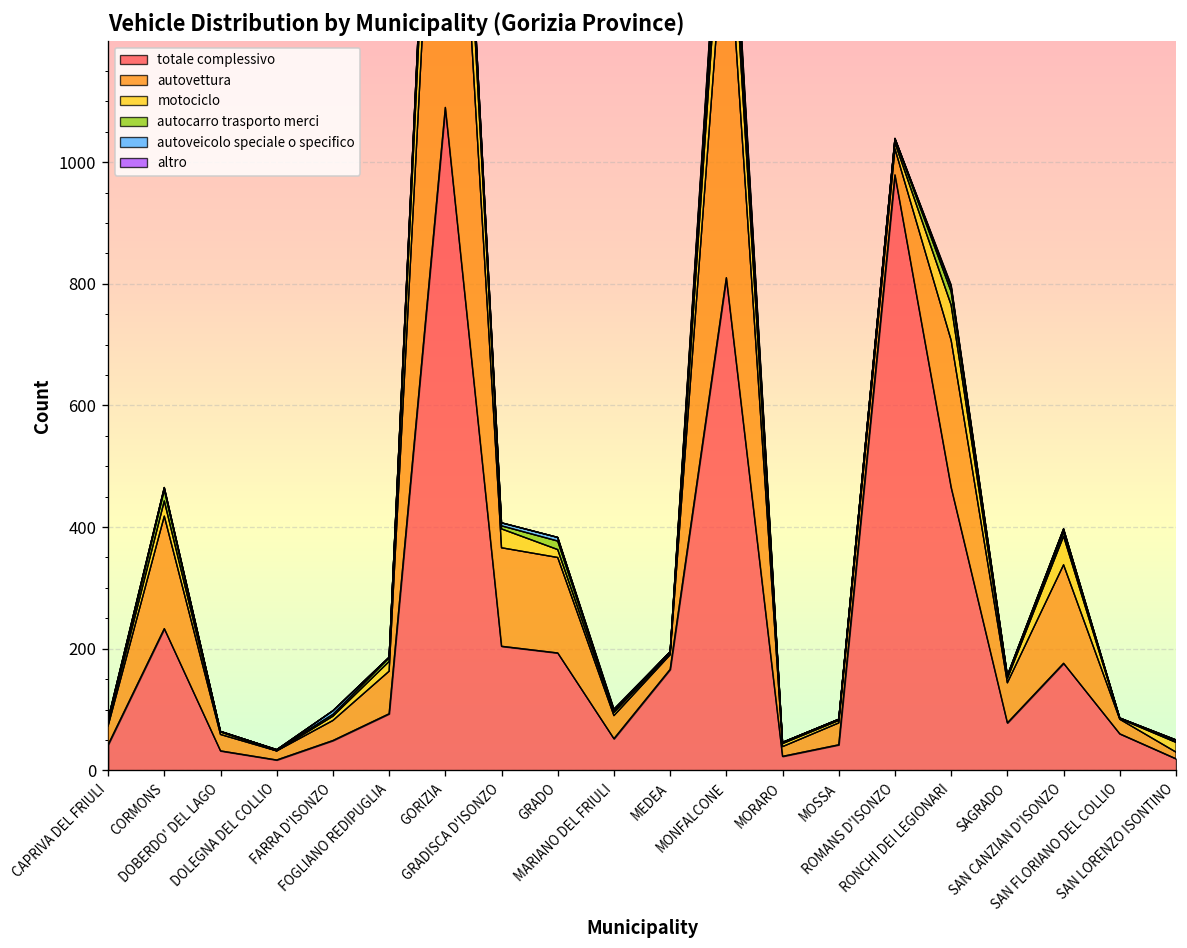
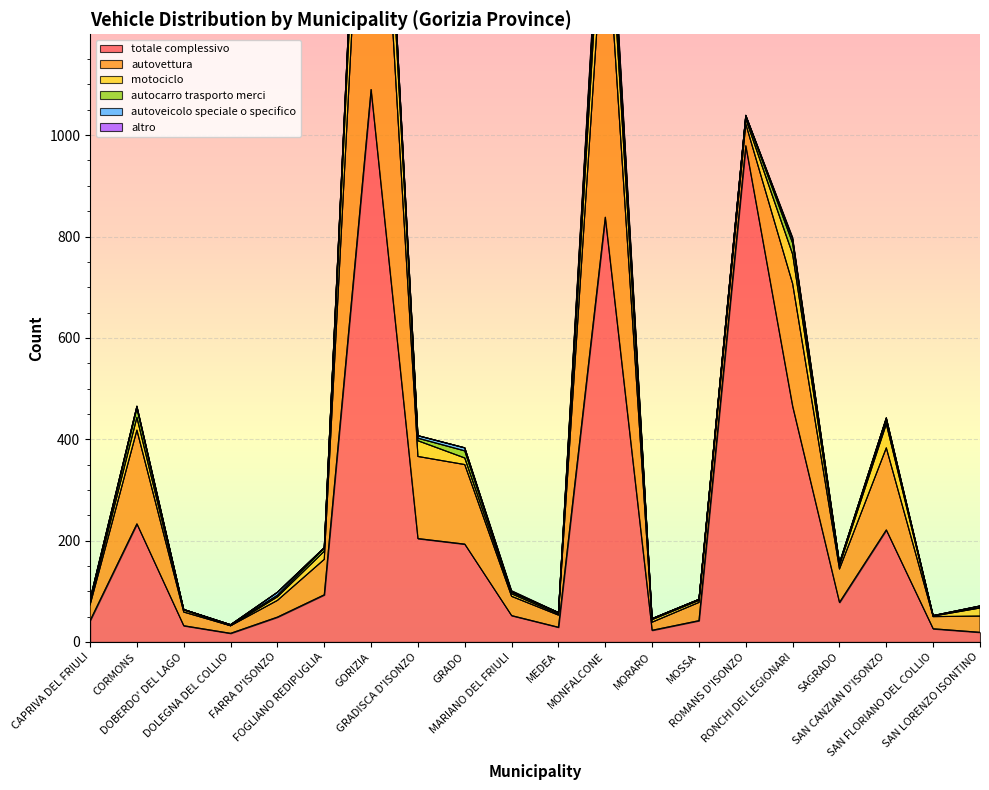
  {
    "totale complessivo": {
      "CAPRIVA DEL FRIULI": 40,
      "CORMONS": 230,
      "DOBERDO' DEL LAGO": 30,
      "DOLEGNA DEL COLLIO": 20,
      "FARRA D'ISONZO": 50,
      "FOGLIANO REDIPUGLIA": 90,
      "GORIZIA": 1090,
      "GRADISCA D'ISONZO": 200,
      "GRADO": 190,
      "MARIANO DEL FRIULI": 50,
-     "MEDEA": 170,
-     "MONFALCONE": 810,
+     "MEDEA": 30,
+     "MONFALCONE": 840,
      "MORARO": 20,
      "MOSSA": 40,
      "ROMANS D'ISONZO": 980,
      "RONCHI DEI LEGIONARI": 470,
      "SAGRADO": 80,
-     "SAN CANZIAN D'ISONZO": 180,
-     "SAN FLORIANO DEL COLLIO": 60,
+     "SAN CANZIAN D'ISONZO": 220,
+     "SAN FLORIANO DEL COLLIO": 30,
      "SAN LORENZO ISONTINO": 20
    },
    "autovettura": {
      "CAPRIVA DEL FRIULI": 30,
      "CORMONS": 190,
      "FARRA D'ISONZO": 30,
      "FOGLIANO REDIPUGLIA": 70,
      "GRADISCA D'ISONZO": 160,
      "GRADO": 160,
      "MORARO": 20,
      "ROMANS D'ISONZO": 40,
      "RONCHI DEI LEGIONARI": 240,
      "SAGRADO": 70,
      "SAN CANZIAN D'ISONZO": 160,
-     "SAN LORENZO ISONTINO": 10
+     "SAN LORENZO ISONTINO": 30
    },
    "motociclo": {
      "CORMONS": 30,
      "FOGLIANO REDIPUGLIA": 20,
      "GRADO": 10,
      "ROMANS D'ISONZO": 10,
      "RONCHI DEI LEGIONARI": 60,
      "SAN CANZIAN D'ISONZO": 50
    },
    "autocarro trasporto merci": {
      "GRADO": 10,
      "RONCHI DEI LEGIONARI": 20,
      "SAN CANZIAN D'ISONZO": 10
    }
  }
